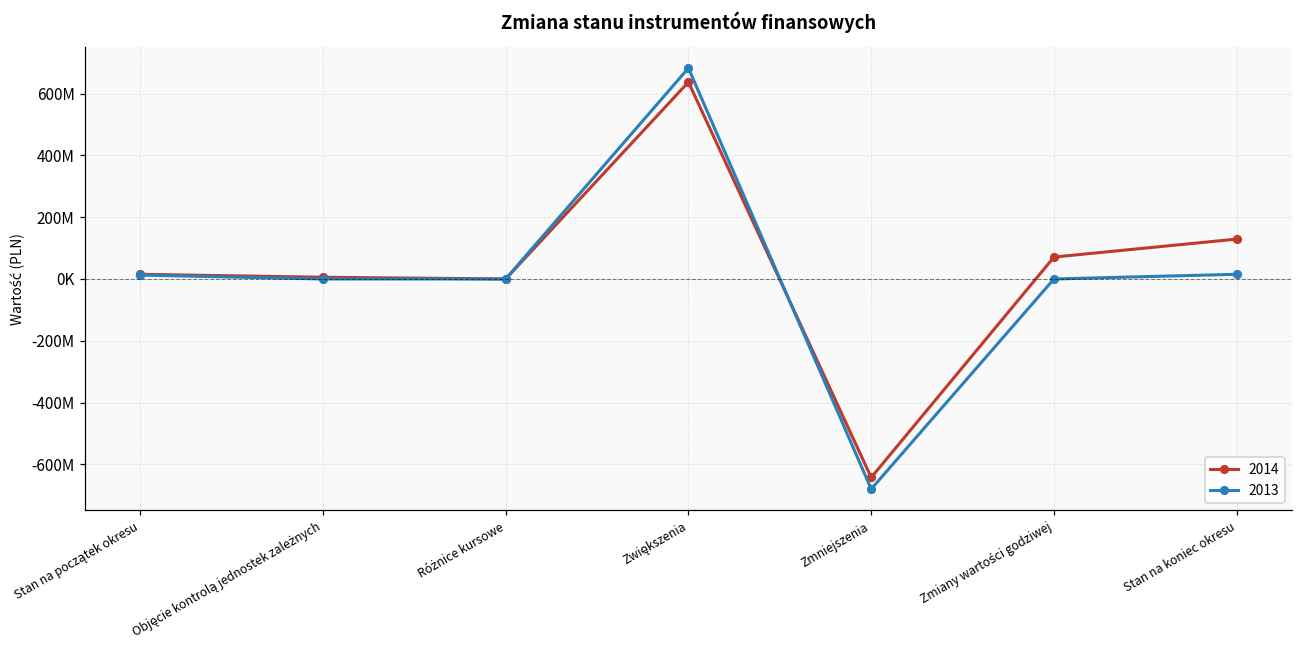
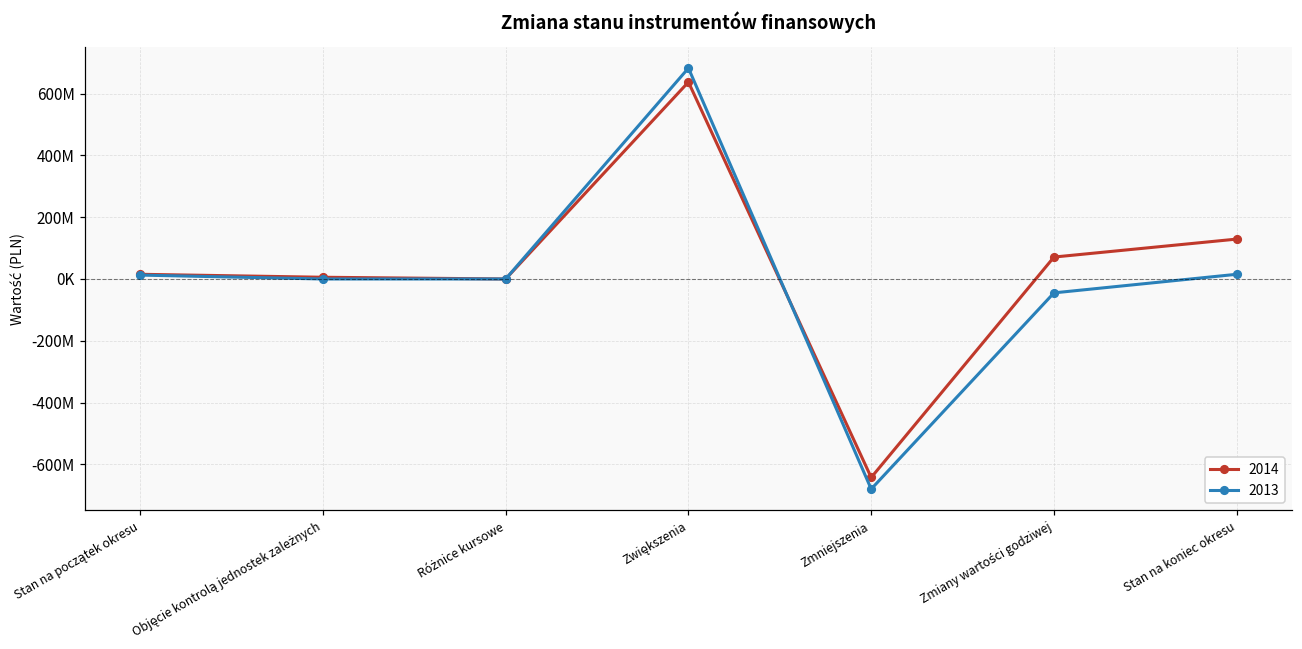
  {
    "2014": {
      "Zwiększenia": 640000000,
      "Zmniejszenia": -640000000,
      "Zmiany wartości godziwej": 70000000,
      "Stan na koniec okresu": 130000000
    },
    "2013": {
      "Zwiększenia": 680000000,
      "Zmniejszenia": -680000000,
-     "Zmiany wartości godziwej": 0,
+     "Zmiany wartości godziwej": -40000000,
      "Stan na koniec okresu": 20000000
    }
  }
